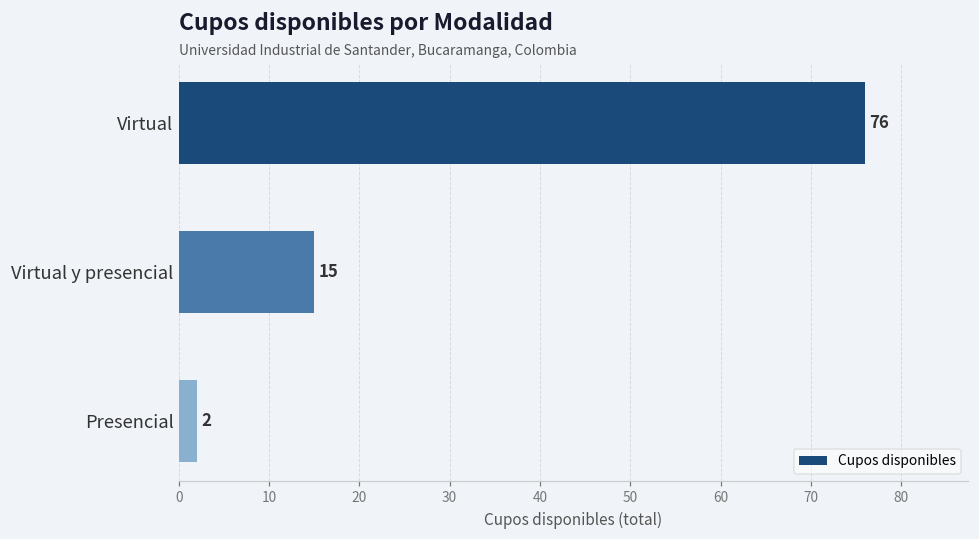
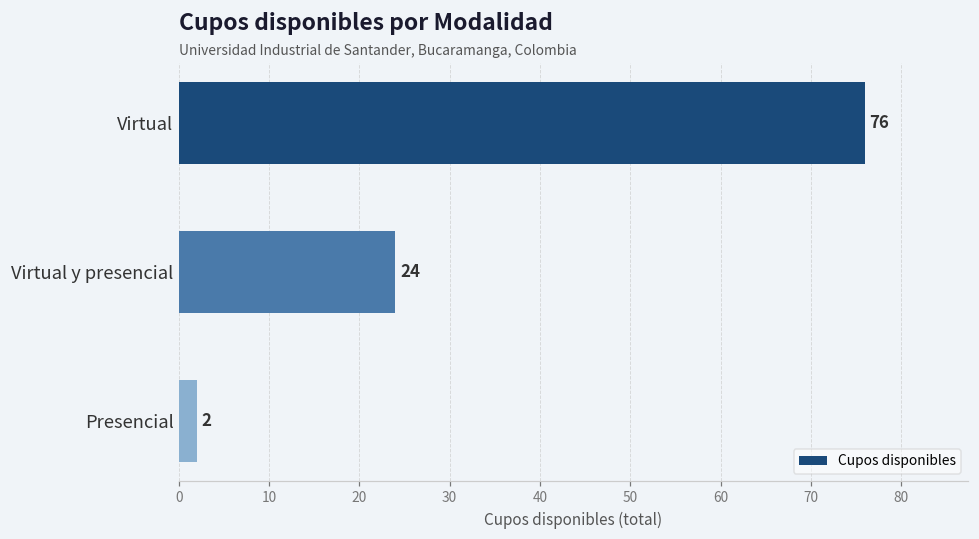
  {
    "Virtual": 76,
-   "Virtual y presencial": 15,
+   "Virtual y presencial": 24,
    "Presencial": 2
  }
